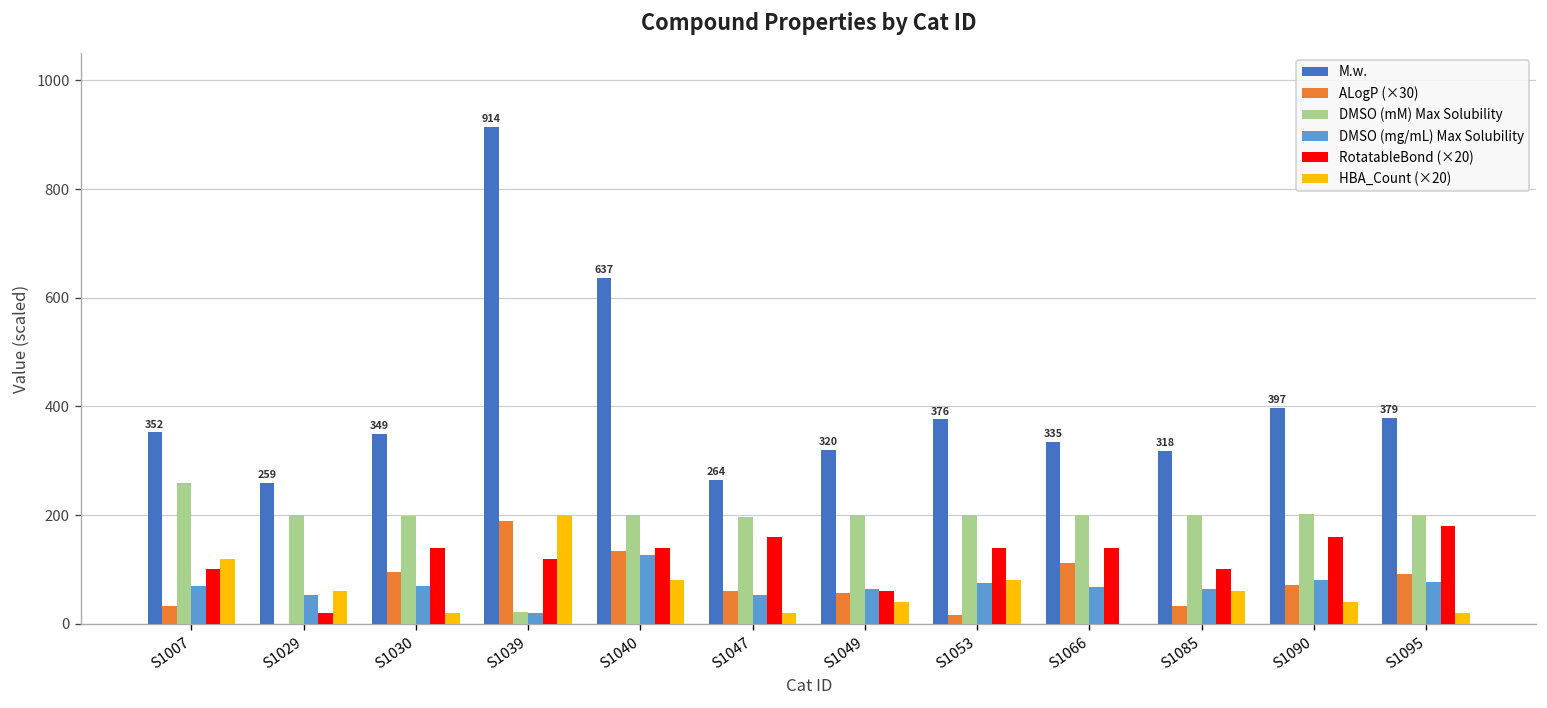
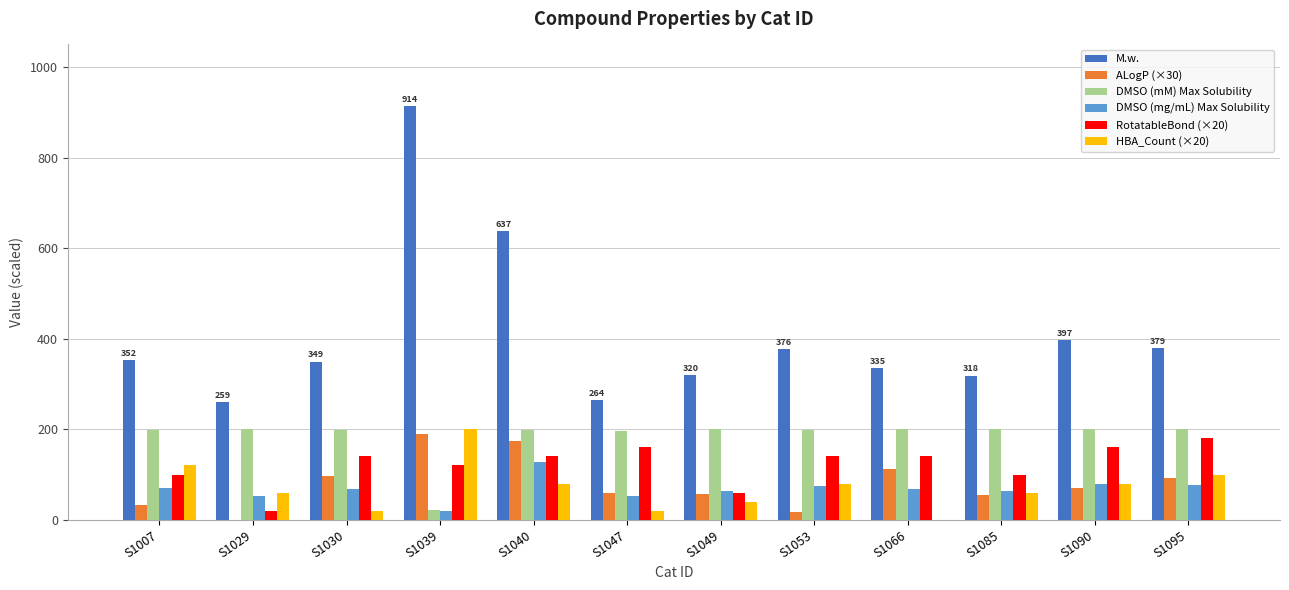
  {
    "ALogP (×30)": {
      "S1007": 30,
      "S1030": 100,
      "S1039": 190,
-     "S1040": 130,
+     "S1040": 170,
      "S1047": 60,
      "S1049": 60,
      "S1053": 20,
      "S1066": 110,
-     "S1085": 30,
+     "S1085": 50,
      "S1090": 70,
      "S1095": 90
    },
    "DMSO (mM) Max Solubility": {
-     "S1007": 260,
+     "S1007": 200,
      "S1029": 200,
      "S1030": 200,
      "S1039": 20,
      "S1040": 200,
      "S1047": 200,
      "S1049": 200,
      "S1053": 200,
      "S1066": 200,
      "S1085": 200,
      "S1090": 200,
      "S1095": 200
    },
    "RotatableBond (×20)": {
      "S1007": 100,
      "S1029": 20,
      "S1030": 140,
      "S1039": 120,
      "S1040": 140,
      "S1047": 160,
      "S1049": 60,
      "S1053": 140,
      "S1066": 140,
      "S1085": 100,
      "S1090": 160,
      "S1095": 180
    },
    "HBA_Count (×20)": {
      "S1007": 120,
      "S1029": 60,
      "S1030": 20,
      "S1039": 200,
      "S1040": 80,
      "S1047": 20,
      "S1049": 40,
      "S1053": 80,
      "S1066": 0,
      "S1085": 60,
-     "S1090": 40,
-     "S1095": 20
+     "S1090": 80,
+     "S1095": 100
    }
  }
